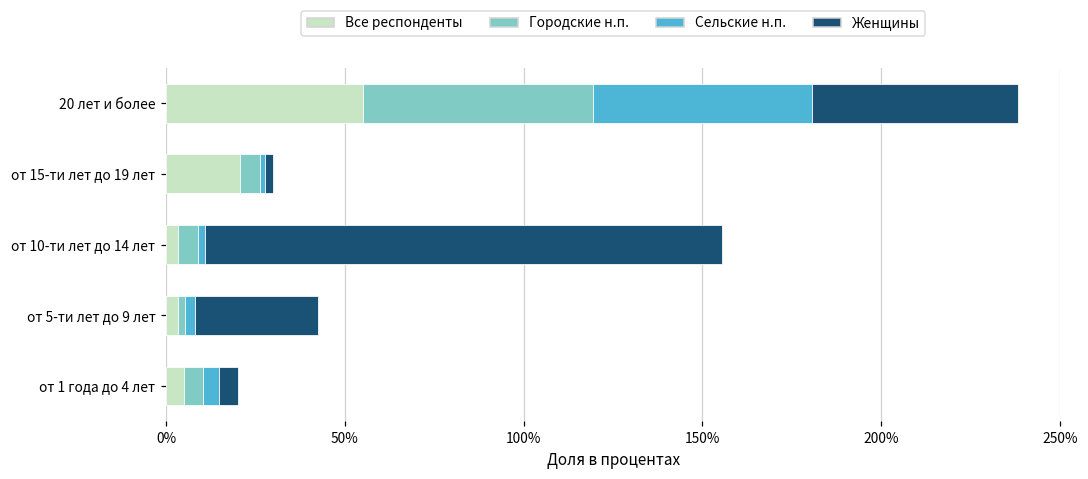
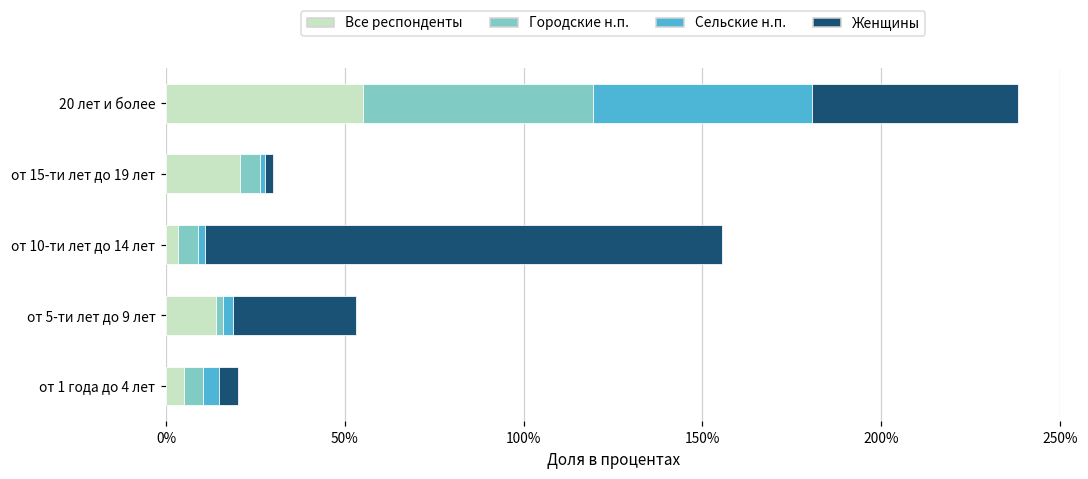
  {
    "Все респонденты": {
      "20 лет и более": "55%",
      "от 15-ти лет до 19 лет": "21%",
      "от 10-ти лет до 14 лет": "3%",
-     "от 5-ти лет до 9 лет": "3%",
+     "от 5-ти лет до 9 лет": "14%",
      "от 1 года до 4 лет": "5%"
    },
    "Женщины": {
      "20 лет и более": "58%",
      "от 15-ти лет до 19 лет": "2%",
      "от 10-ти лет до 14 лет": "145%",
      "от 5-ти лет до 9 лет": "34%",
      "от 1 года до 4 лет": "5%"
    }
  }
